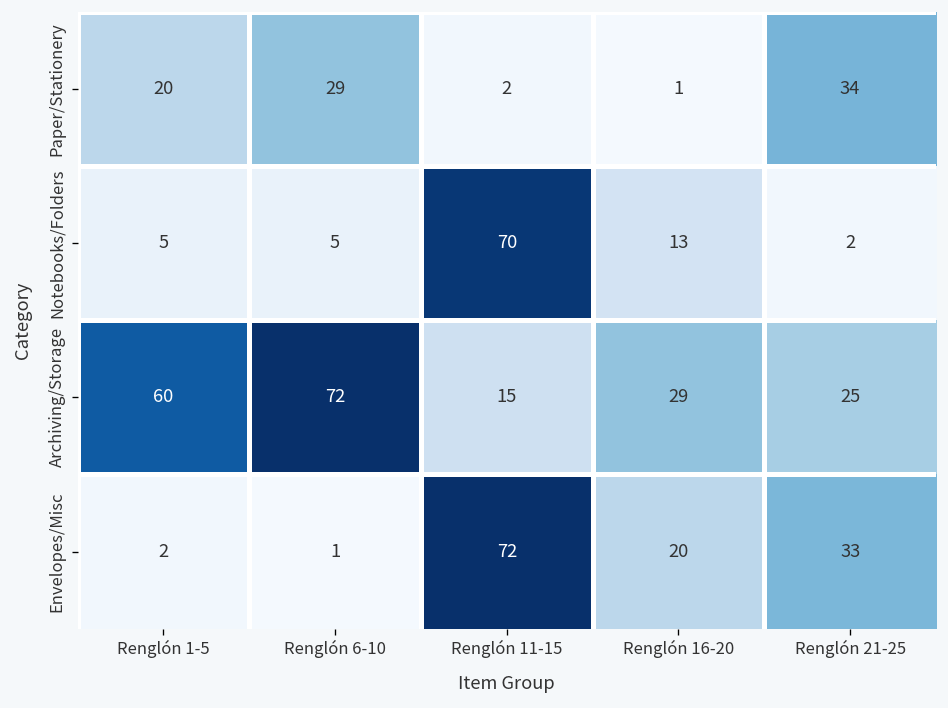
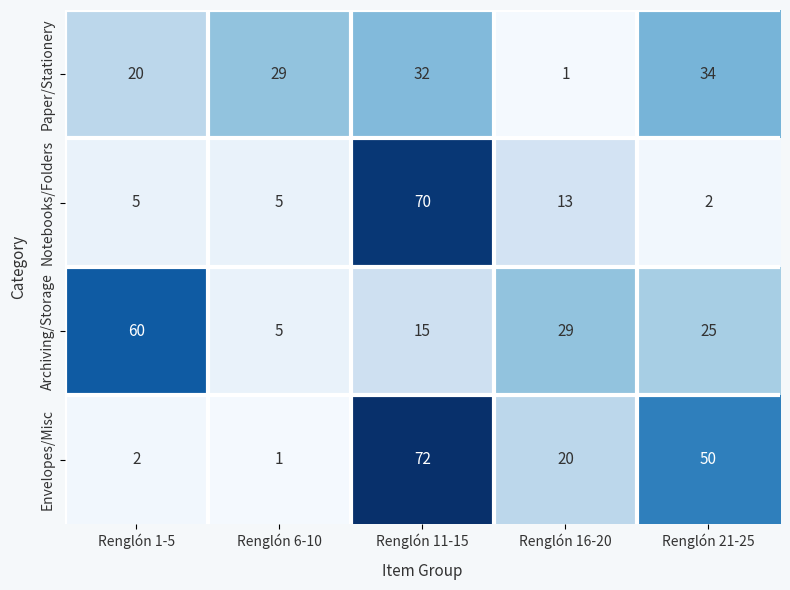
  {
    "Paper/Stationery": {
      "Renglón 1-5": 20,
      "Renglón 6-10": 29,
-     "Renglón 11-15": 2,
+     "Renglón 11-15": 32,
      "Renglón 16-20": 1,
      "Renglón 21-25": 34
    },
    "Notebooks/Folders": {
      "Renglón 1-5": 5,
      "Renglón 6-10": 5,
      "Renglón 11-15": 70,
      "Renglón 16-20": 13,
      "Renglón 21-25": 2
    },
    "Archiving/Storage": {
      "Renglón 1-5": 60,
-     "Renglón 6-10": 72,
+     "Renglón 6-10": 5,
      "Renglón 11-15": 15,
      "Renglón 16-20": 29,
      "Renglón 21-25": 25
    },
    "Envelopes/Misc": {
      "Renglón 1-5": 2,
      "Renglón 6-10": 1,
      "Renglón 11-15": 72,
      "Renglón 16-20": 20,
-     "Renglón 21-25": 33
+     "Renglón 21-25": 50
    }
  }
